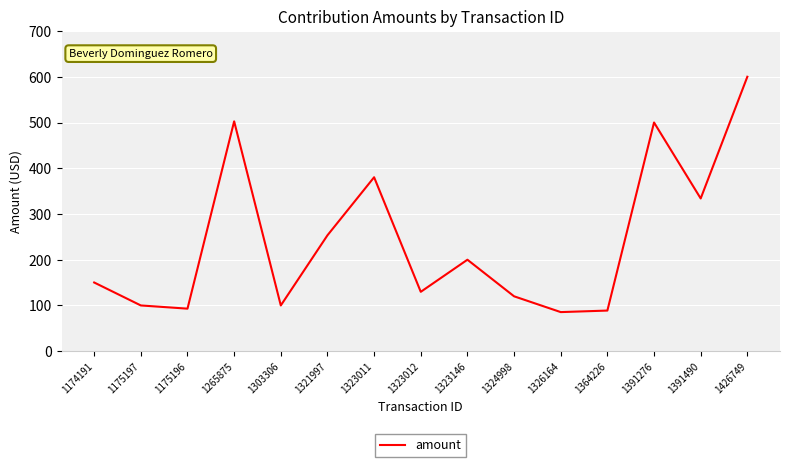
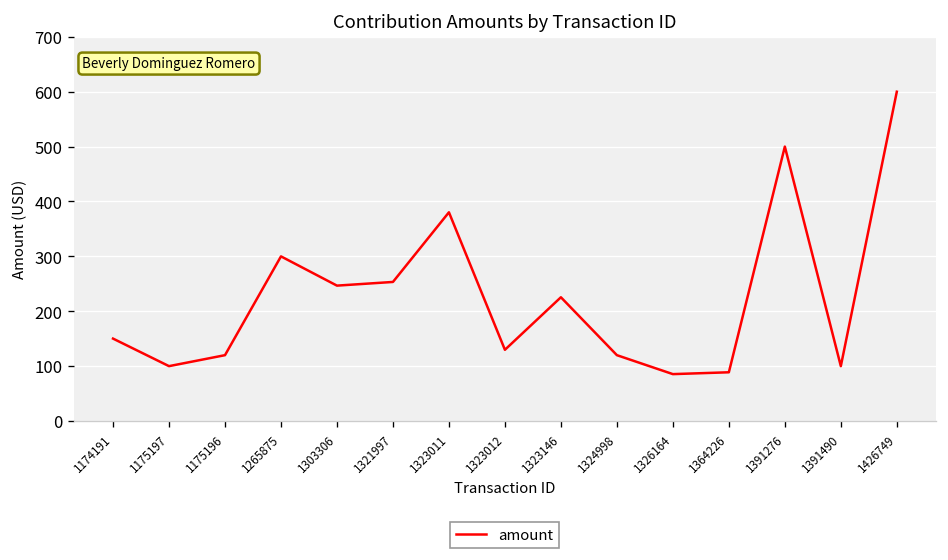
  {
    "1174191": 150,
    "1175197": 100,
-   "1175196": 90,
-   "1265875": 500,
-   "1303306": 100,
+   "1175196": 120,
+   "1265875": 300,
+   "1303306": 250,
    "1321997": 250,
    "1323011": 380,
    "1323012": 130,
-   "1323146": 200,
+   "1323146": 230,
    "1324998": 120,
    "1326164": 90,
    "1364226": 90,
    "1391276": 500,
-   "1391490": 330,
+   "1391490": 100,
    "1426749": 600
  }
